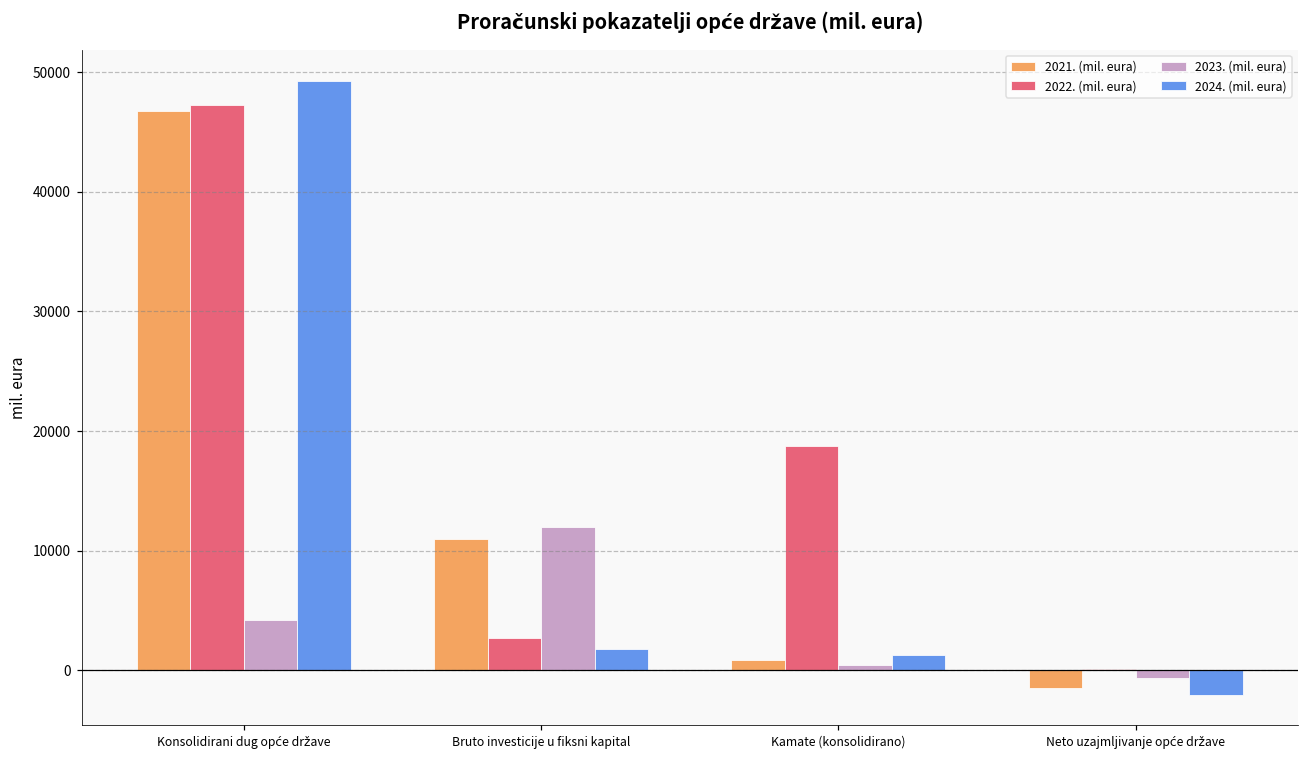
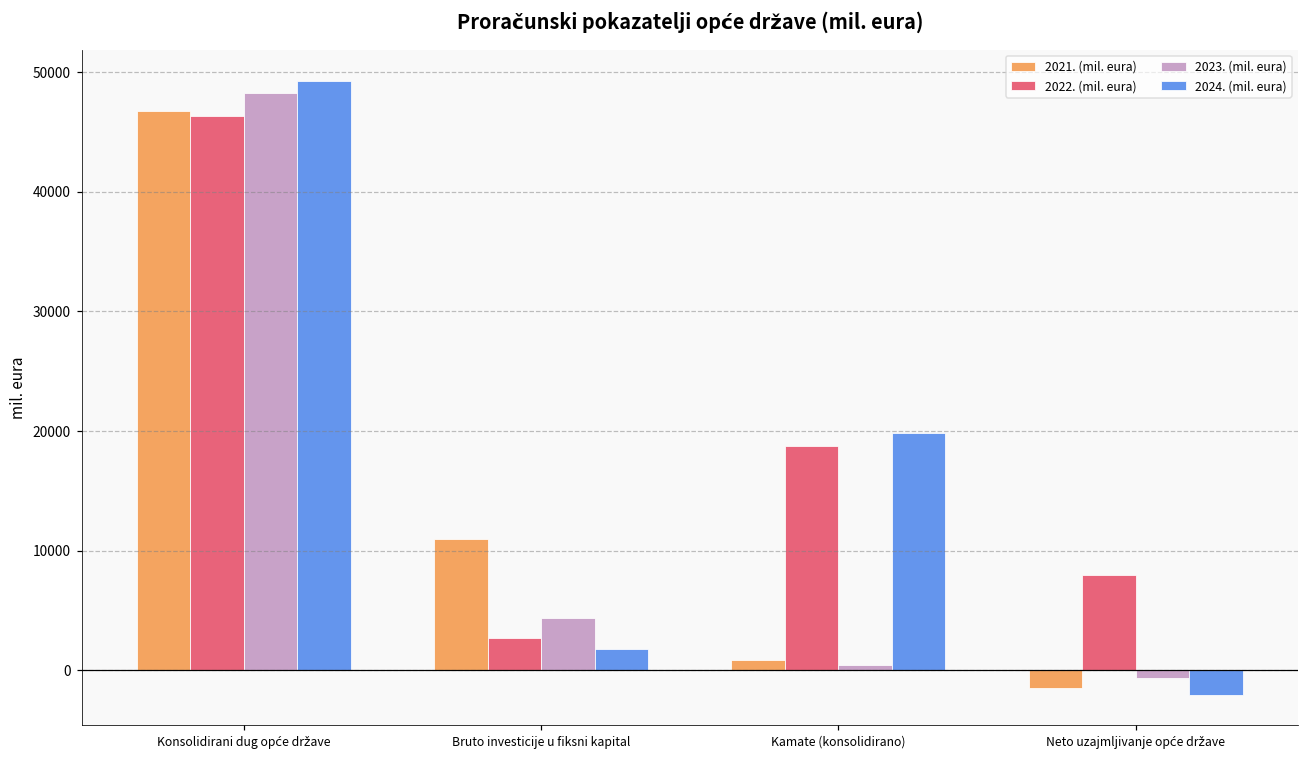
  {
    "2021. (mil. eura)": {
      "Konsolidirani dug opće države": 46700,
      "Bruto investicije u fiksni kapital": 11000,
      "Kamate (konsolidirano)": 900,
      "Neto uzajmljivanje opće države": -1500
    },
    "2022. (mil. eura)": {
-     "Konsolidirani dug opće države": 47300,
+     "Konsolidirani dug opće države": 46300,
      "Bruto investicije u fiksni kapital": 2700,
      "Kamate (konsolidirano)": 18700,
-     "Neto uzajmljivanje opće države": 100
+     "Neto uzajmljivanje opće države": 8000
    },
    "2023. (mil. eura)": {
-     "Konsolidirani dug opće države": 4200,
-     "Bruto investicije u fiksni kapital": 11900,
+     "Konsolidirani dug opće države": 48300,
+     "Bruto investicije u fiksni kapital": 4300,
      "Kamate (konsolidirano)": 400,
      "Neto uzajmljivanje opće države": -600
    },
    "2024. (mil. eura)": {
      "Konsolidirani dug opće države": 49300,
      "Bruto investicije u fiksni kapital": 1800,
-     "Kamate (konsolidirano)": 1300,
+     "Kamate (konsolidirano)": 19900,
      "Neto uzajmljivanje opće države": -2000
    }
  }
